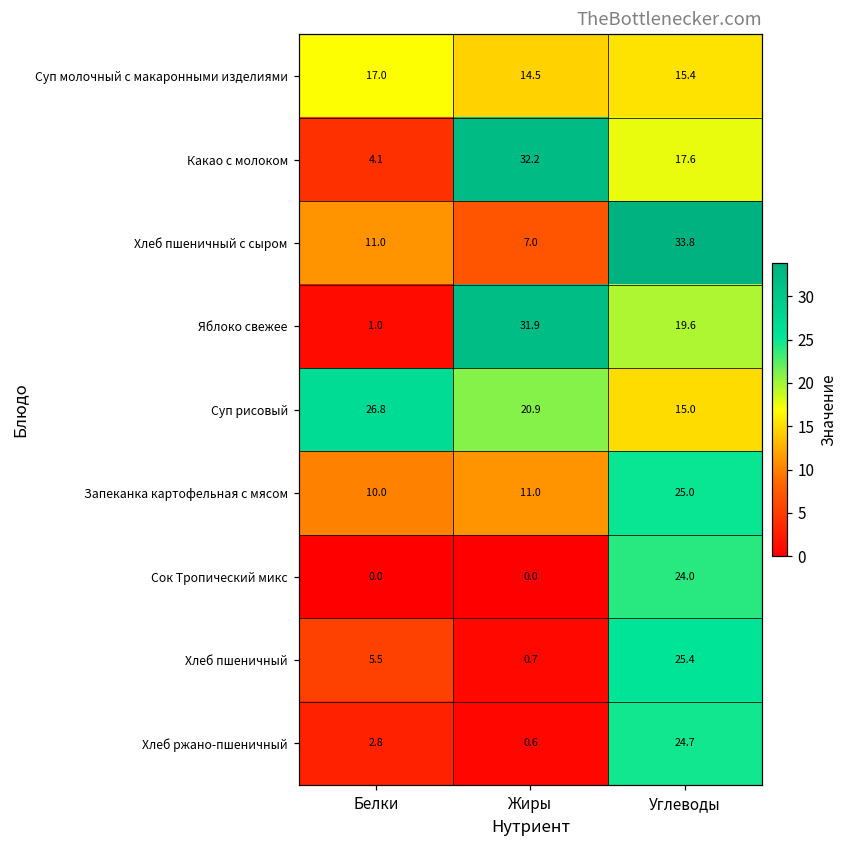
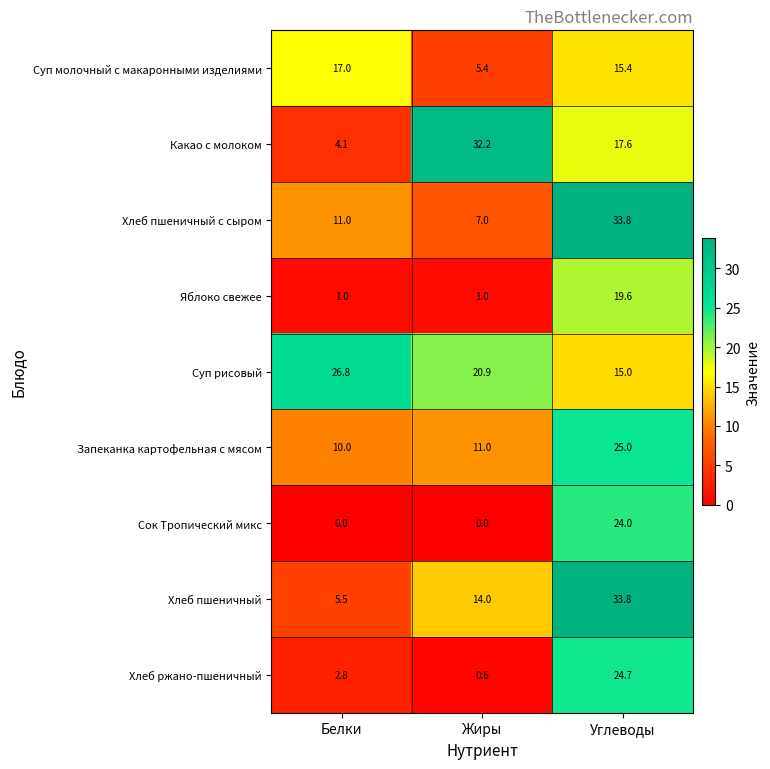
  {
    "Суп молочный с макаронными изделиями": {
      "Белки": 17.0,
-     "Жиры": 14.5,
+     "Жиры": 5.4,
      "Углеводы": 15.4
    },
    "Какао с молоком": {
      "Белки": 4.1,
      "Жиры": 32.2,
      "Углеводы": 17.6
    },
    "Хлеб пшеничный с сыром": {
      "Белки": 11.0,
      "Жиры": 7.0,
      "Углеводы": 33.8
    },
    "Яблоко свежее": {
      "Белки": 1.0,
-     "Жиры": 31.9,
+     "Жиры": 1.0,
      "Углеводы": 19.6
    },
    "Суп рисовый": {
      "Белки": 26.8,
      "Жиры": 20.9,
      "Углеводы": 15.0
    },
    "Запеканка картофельная с мясом": {
      "Белки": 10.0,
      "Жиры": 11.0,
      "Углеводы": 25.0
    },
    "Сок Тропический микс": {
      "Белки": 0.0,
      "Жиры": 0.0,
      "Углеводы": 24.0
    },
    "Хлеб пшеничный": {
      "Белки": 5.5,
-     "Жиры": 0.7,
-     "Углеводы": 25.4
+     "Жиры": 14.0,
+     "Углеводы": 33.8
    },
    "Хлеб ржано-пшеничный": {
      "Белки": 2.8,
      "Жиры": 0.6,
      "Углеводы": 24.7
    }
  }
